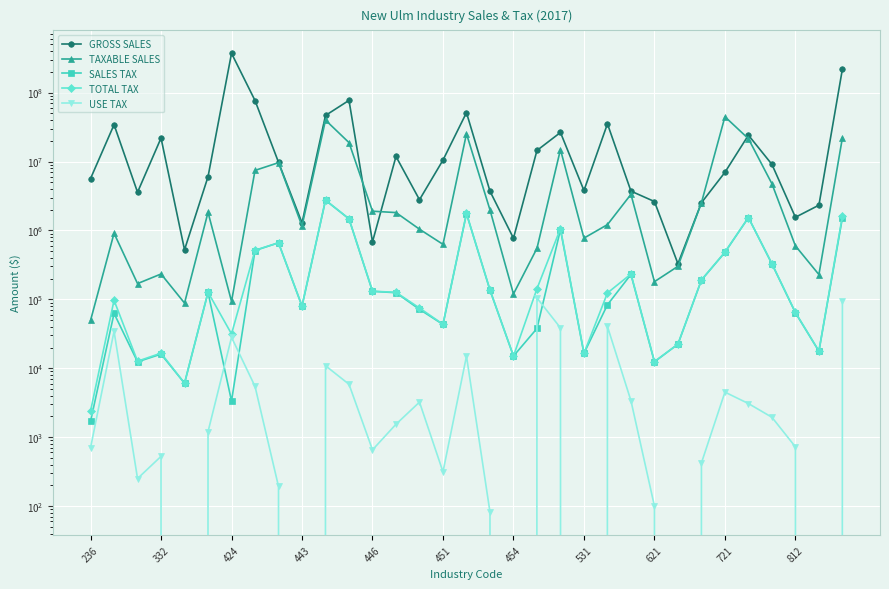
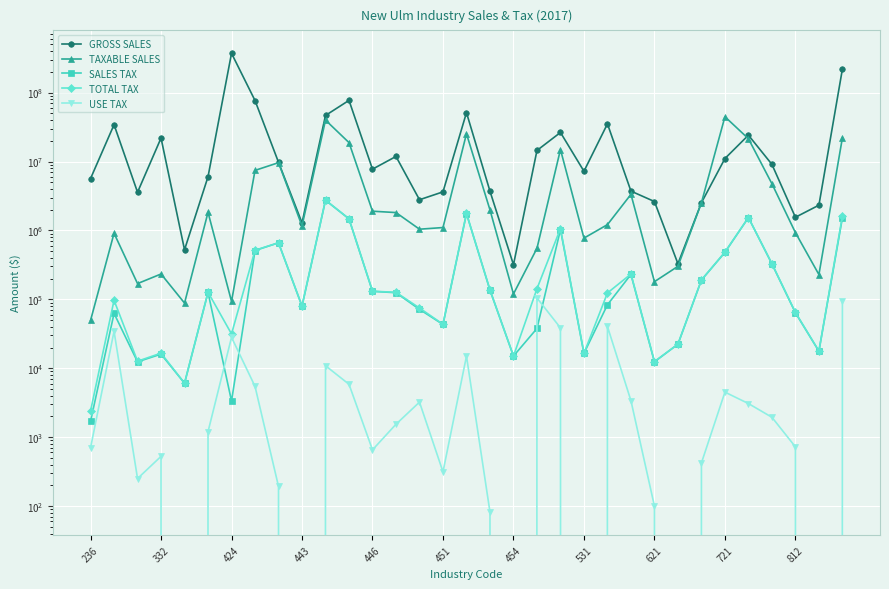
  {
    "GROSS SALES": {
      "236": 6000000,
      "332": 22000000,
      "424": 400000000,
      "443": 1300000,
-     "446": 700000,
-     "451": 10000000,
-     "454": 800000,
-     "531": 4000000,
+     "446": 8000000,
+     "451": 4000000,
+     "454": 300000,
+     "531": 7000000,
      "621": 2600000,
-     "721": 7000000,
+     "721": 11000000,
      "812": 1600000
    },
    "TAXABLE SALES": {
      "236": 50000,
      "332": 230000,
      "424": 90000,
      "443": 1200000,
      "446": 1900000,
-     "451": 600000,
+     "451": 1100000,
      "454": 120000,
      "531": 800000,
      "621": 180000,
      "721": 40000000,
-     "812": 600000
+     "812": 900000
    }
  }
